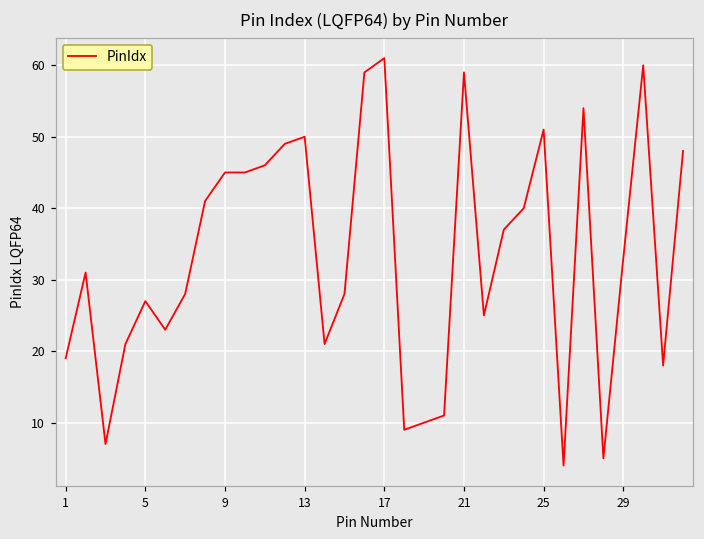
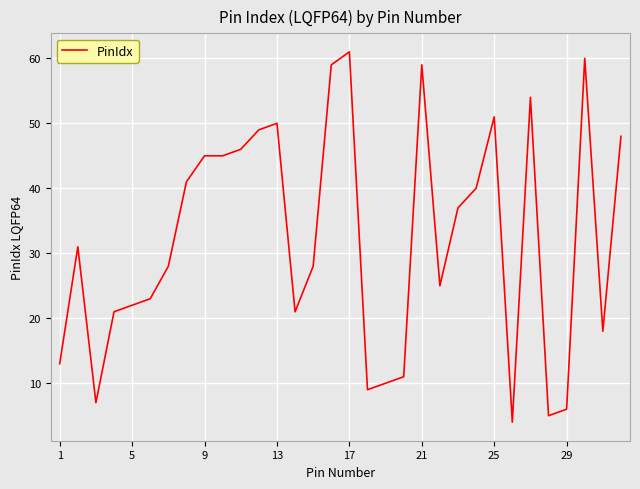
  {
-   "1": 19,
-   "5": 27,
+   "1": 13,
+   "5": 22,
    "9": 45,
    "13": 50,
    "17": 61,
    "21": 59,
    "25": 51,
-   "29": 33
+   "29": 6
  }
